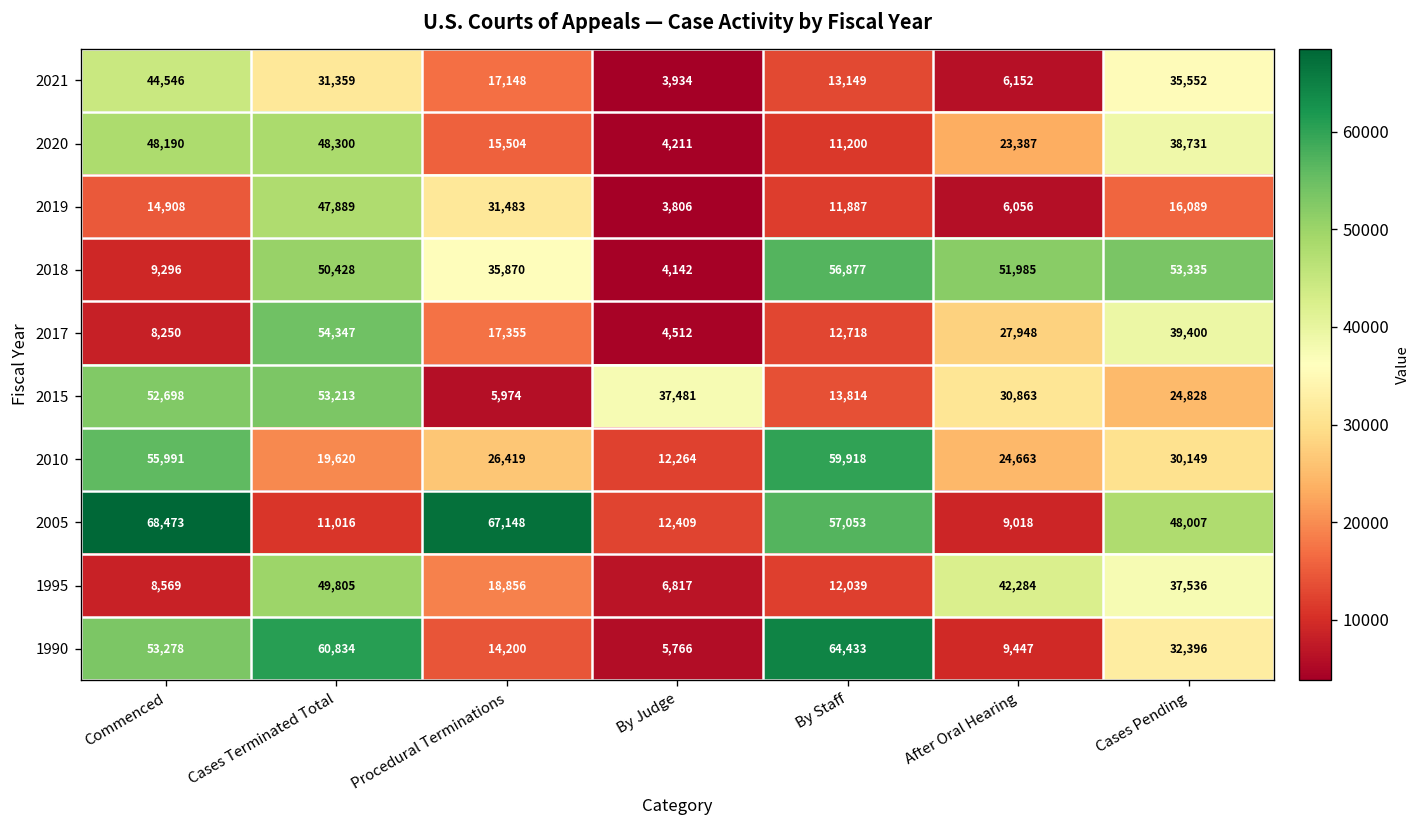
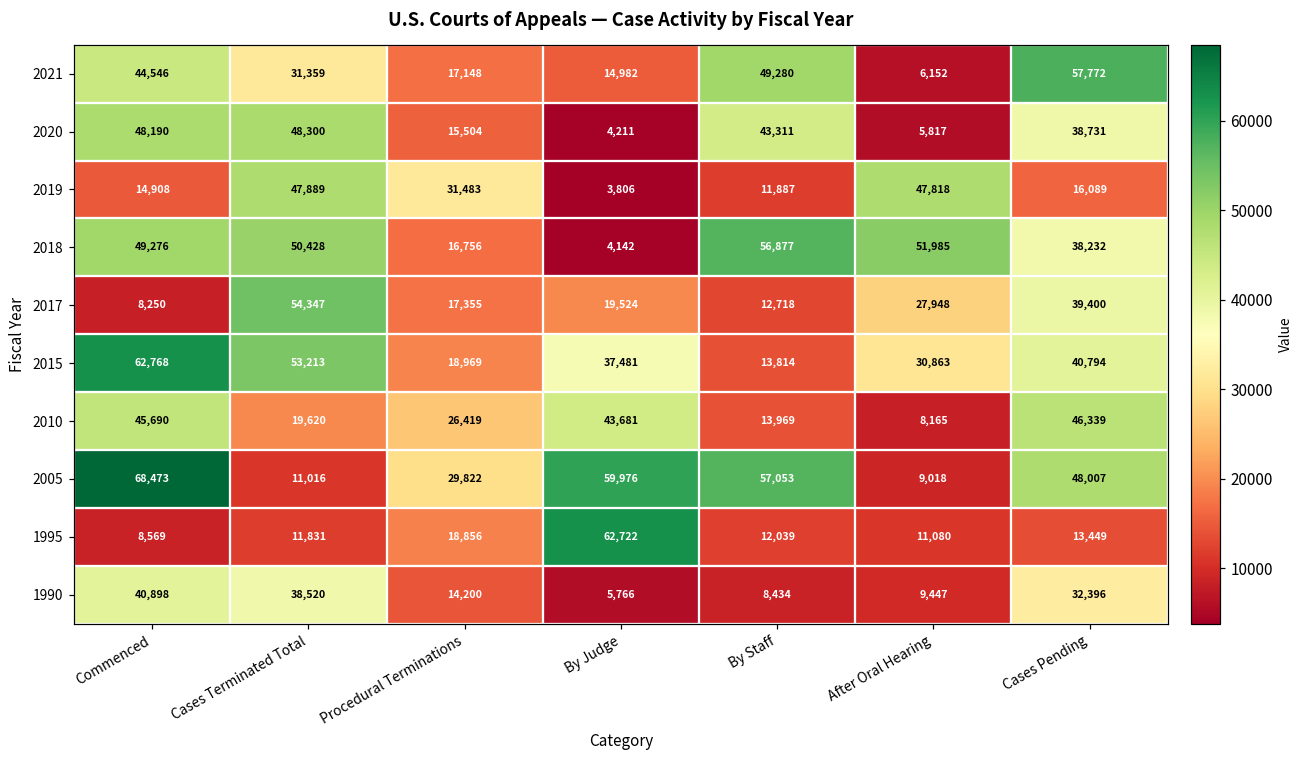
  {
    "2021": {
      "Commenced": "44,546",
      "Cases Terminated Total": "31,359",
      "Procedural Terminations": "17,148",
-     "By Judge": "3,934",
-     "By Staff": "13,149",
+     "By Judge": "14,982",
+     "By Staff": "49,280",
      "After Oral Hearing": "6,152",
-     "Cases Pending": "35,552"
+     "Cases Pending": "57,772"
    },
    "2020": {
      "Commenced": "48,190",
      "Cases Terminated Total": "48,300",
      "Procedural Terminations": "15,504",
      "By Judge": "4,211",
-     "By Staff": "11,200",
-     "After Oral Hearing": "23,387",
+     "By Staff": "43,311",
+     "After Oral Hearing": "5,817",
      "Cases Pending": "38,731"
    },
    "2019": {
      "Commenced": "14,908",
      "Cases Terminated Total": "47,889",
      "Procedural Terminations": "31,483",
      "By Judge": "3,806",
      "By Staff": "11,887",
-     "After Oral Hearing": "6,056",
+     "After Oral Hearing": "47,818",
      "Cases Pending": "16,089"
    },
    "2018": {
-     "Commenced": "9,296",
+     "Commenced": "49,276",
      "Cases Terminated Total": "50,428",
-     "Procedural Terminations": "35,870",
+     "Procedural Terminations": "16,756",
      "By Judge": "4,142",
      "By Staff": "56,877",
      "After Oral Hearing": "51,985",
-     "Cases Pending": "53,335"
+     "Cases Pending": "38,232"
    },
    "2017": {
      "Commenced": "8,250",
      "Cases Terminated Total": "54,347",
      "Procedural Terminations": "17,355",
-     "By Judge": "4,512",
+     "By Judge": "19,524",
      "By Staff": "12,718",
      "After Oral Hearing": "27,948",
      "Cases Pending": "39,400"
    },
    "2015": {
-     "Commenced": "52,698",
+     "Commenced": "62,768",
      "Cases Terminated Total": "53,213",
-     "Procedural Terminations": "5,974",
+     "Procedural Terminations": "18,969",
      "By Judge": "37,481",
      "By Staff": "13,814",
      "After Oral Hearing": "30,863",
-     "Cases Pending": "24,828"
+     "Cases Pending": "40,794"
    },
    "2010": {
-     "Commenced": "55,991",
+     "Commenced": "45,690",
      "Cases Terminated Total": "19,620",
      "Procedural Terminations": "26,419",
-     "By Judge": "12,264",
-     "By Staff": "59,918",
-     "After Oral Hearing": "24,663",
-     "Cases Pending": "30,149"
+     "By Judge": "43,681",
+     "By Staff": "13,969",
+     "After Oral Hearing": "8,165",
+     "Cases Pending": "46,339"
    },
    "2005": {
      "Commenced": "68,473",
      "Cases Terminated Total": "11,016",
-     "Procedural Terminations": "67,148",
-     "By Judge": "12,409",
+     "Procedural Terminations": "29,822",
+     "By Judge": "59,976",
      "By Staff": "57,053",
      "After Oral Hearing": "9,018",
      "Cases Pending": "48,007"
    },
    "1995": {
      "Commenced": "8,569",
-     "Cases Terminated Total": "49,805",
+     "Cases Terminated Total": "11,831",
      "Procedural Terminations": "18,856",
-     "By Judge": "6,817",
+     "By Judge": "62,722",
      "By Staff": "12,039",
-     "After Oral Hearing": "42,284",
-     "Cases Pending": "37,536"
+     "After Oral Hearing": "11,080",
+     "Cases Pending": "13,449"
    },
    "1990": {
-     "Commenced": "53,278",
-     "Cases Terminated Total": "60,834",
+     "Commenced": "40,898",
+     "Cases Terminated Total": "38,520",
      "Procedural Terminations": "14,200",
      "By Judge": "5,766",
-     "By Staff": "64,433",
+     "By Staff": "8,434",
      "After Oral Hearing": "9,447",
      "Cases Pending": "32,396"
    }
  }
